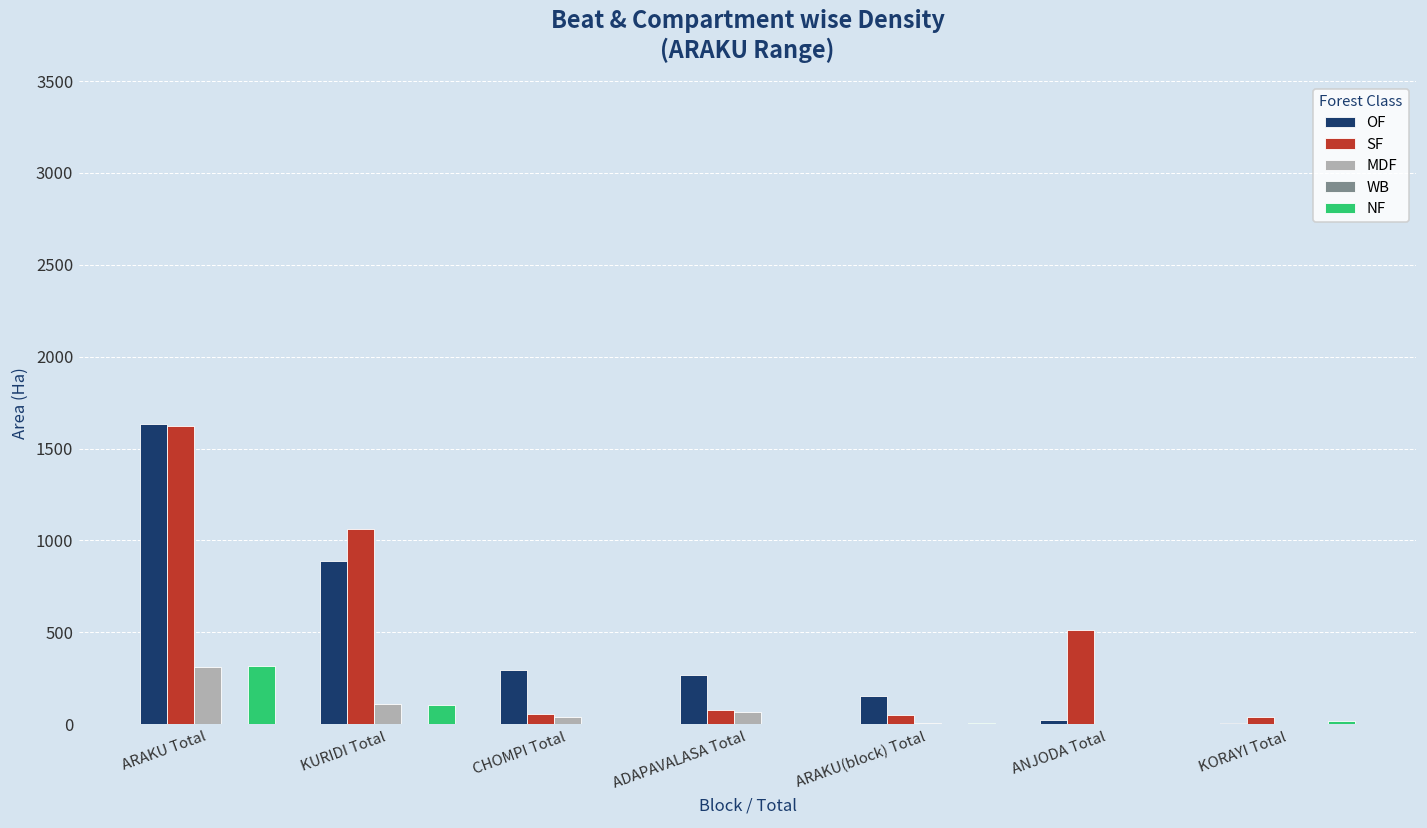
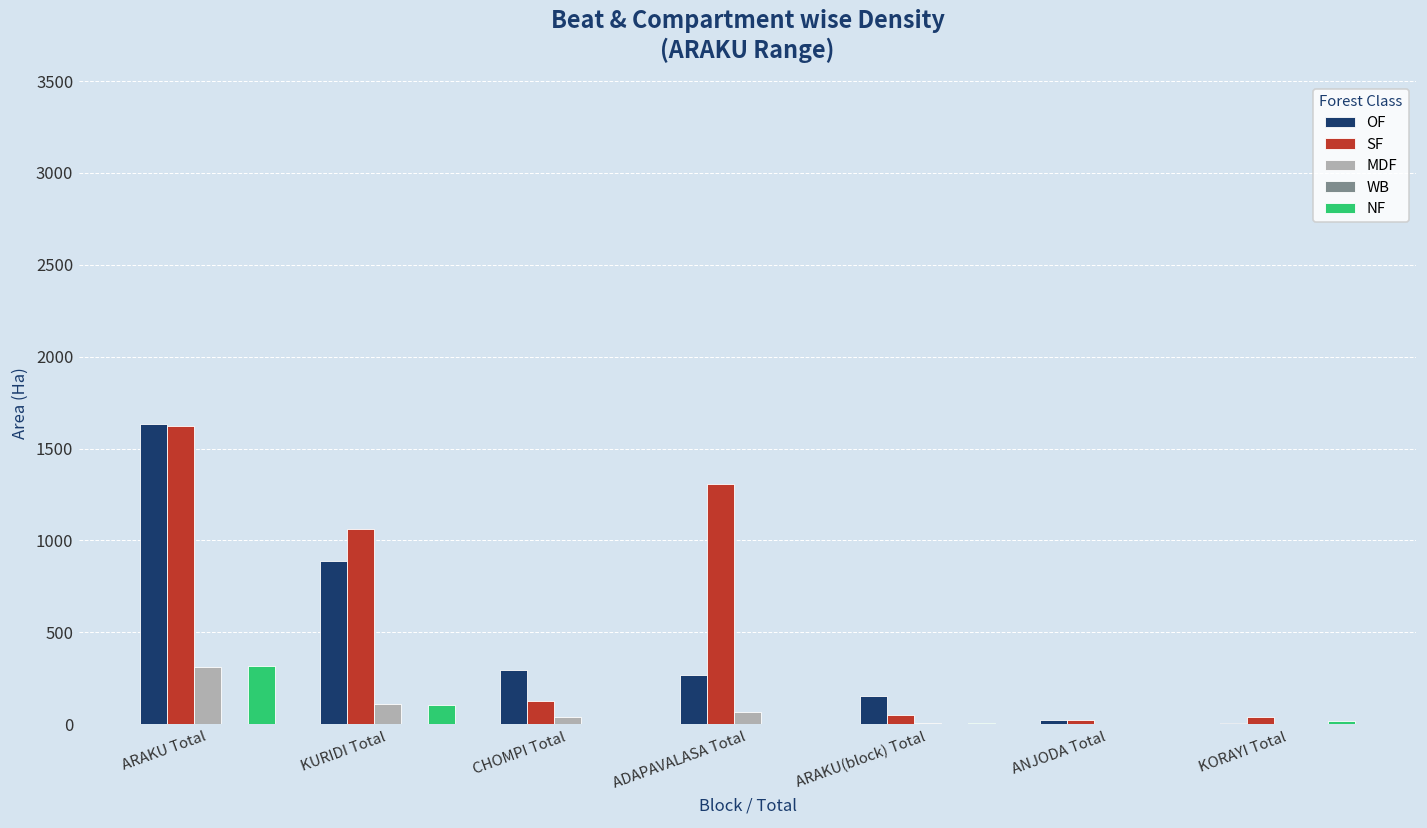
  {
    "OF": {
      "ARAKU Total": 1630,
      "KURIDI Total": 890,
      "CHOMPI Total": 300,
      "ADAPAVALASA Total": 270,
      "ARAKU(block) Total": 150,
      "ANJODA Total": 20
    },
    "SF": {
      "ARAKU Total": 1620,
      "KURIDI Total": 1060,
-     "CHOMPI Total": 50,
-     "ADAPAVALASA Total": 80,
+     "CHOMPI Total": 130,
+     "ADAPAVALASA Total": 1310,
      "ARAKU(block) Total": 50,
-     "ANJODA Total": 510,
+     "ANJODA Total": 20,
      "KORAYI Total": 40
    },
    "MDF": {
      "ARAKU Total": 310,
      "KURIDI Total": 110,
      "CHOMPI Total": 40,
      "ADAPAVALASA Total": 60,
      "ANJODA Total": 0,
      "KORAYI Total": 0
    },
    "WB": {
      "ARAKU Total": 0,
      "KURIDI Total": 0,
      "CHOMPI Total": 0,
      "ADAPAVALASA Total": 0,
      "ARAKU(block) Total": 0,
      "ANJODA Total": 0,
      "KORAYI Total": 0
    },
    "NF": {
      "ARAKU Total": 320,
      "KURIDI Total": 110
    }
  }
